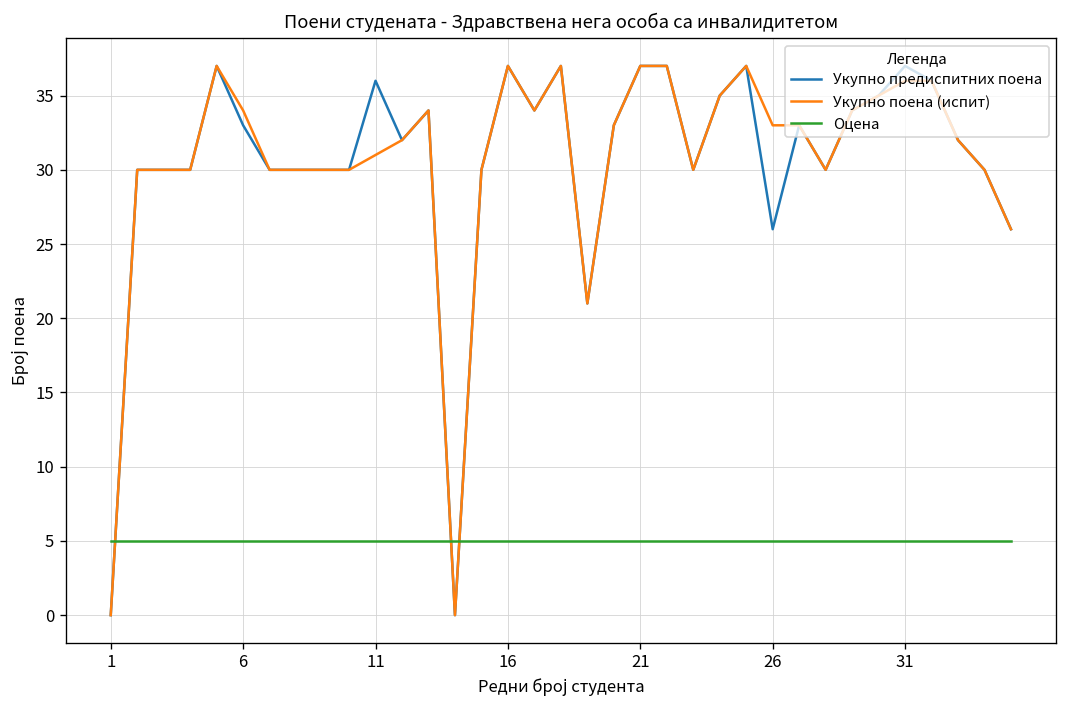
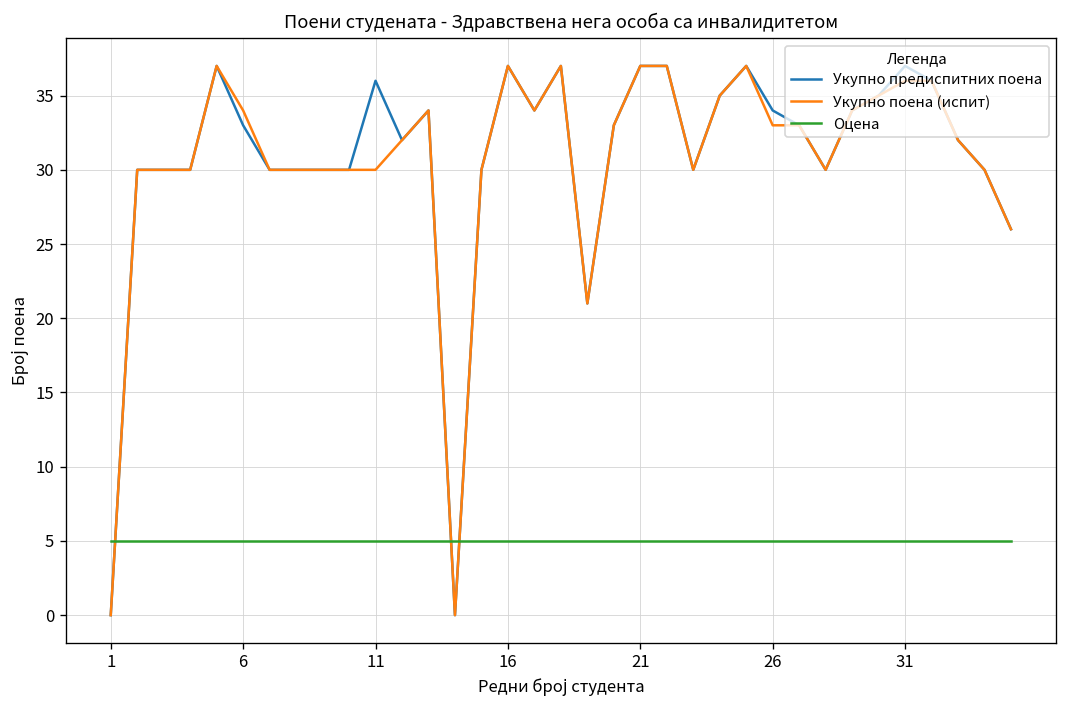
  {
    "Укупно предиспитних поена": {
      "6": 33,
      "11": 36,
-     "26": 26
+     "26": 34
    },
    "Укупно поена (испит)": {
      "6": 34,
-     "11": 31,
+     "11": 30,
      "26": 33
    },
    "Оцена": {
      "1": 5,
      "6": 5,
      "11": 5,
      "16": 5,
      "21": 5,
      "26": 5,
      "31": 5
    }
  }
